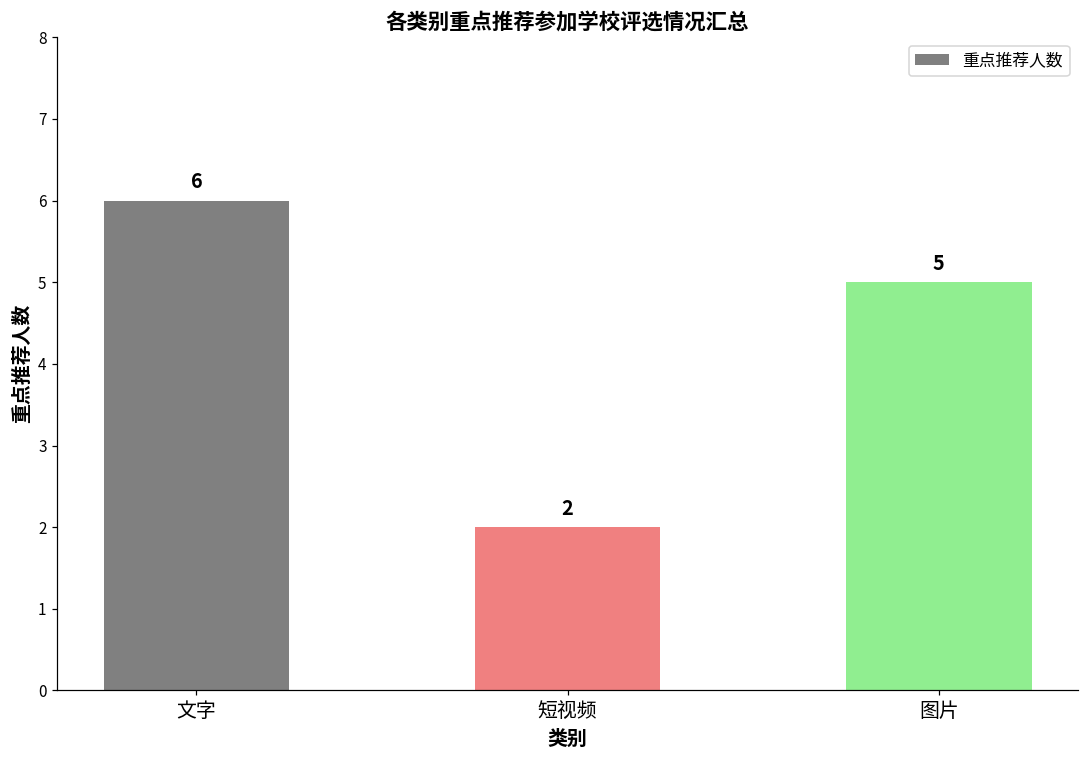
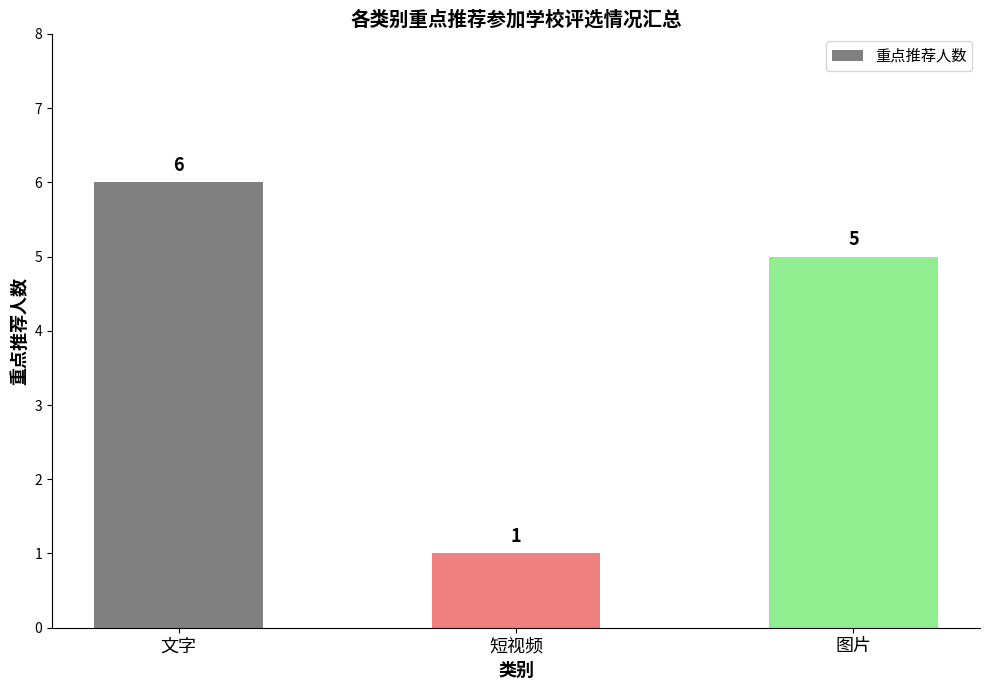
  {
    "文字": 6,
-   "短视频": 2,
+   "短视频": 1,
    "图片": 5
  }
